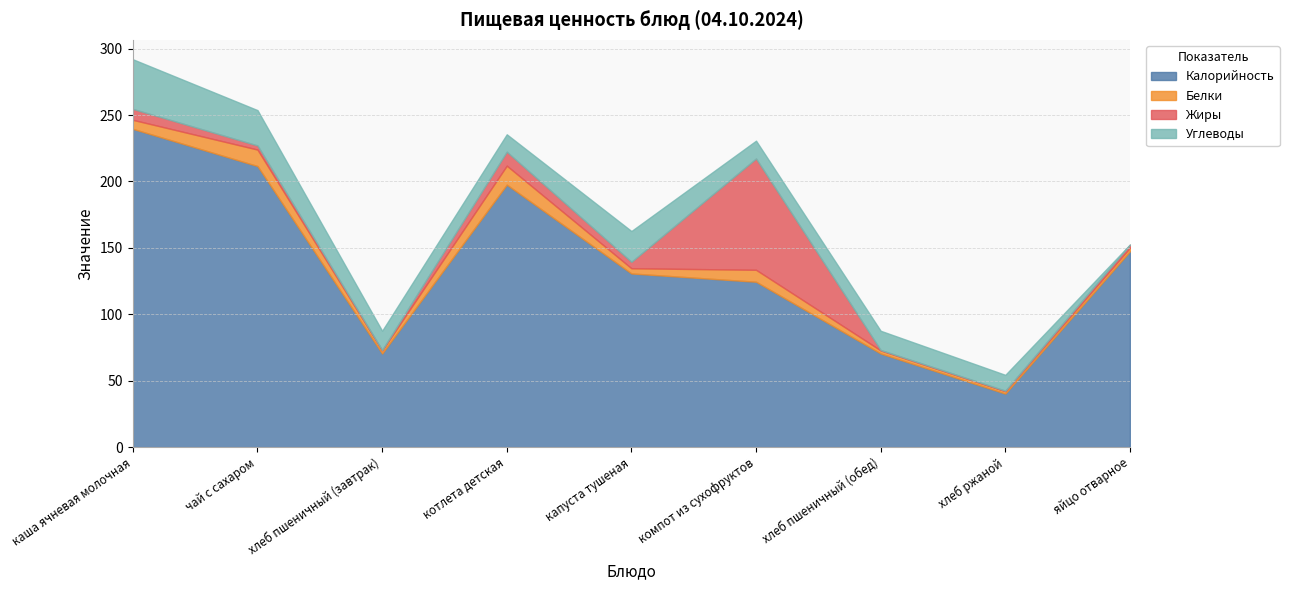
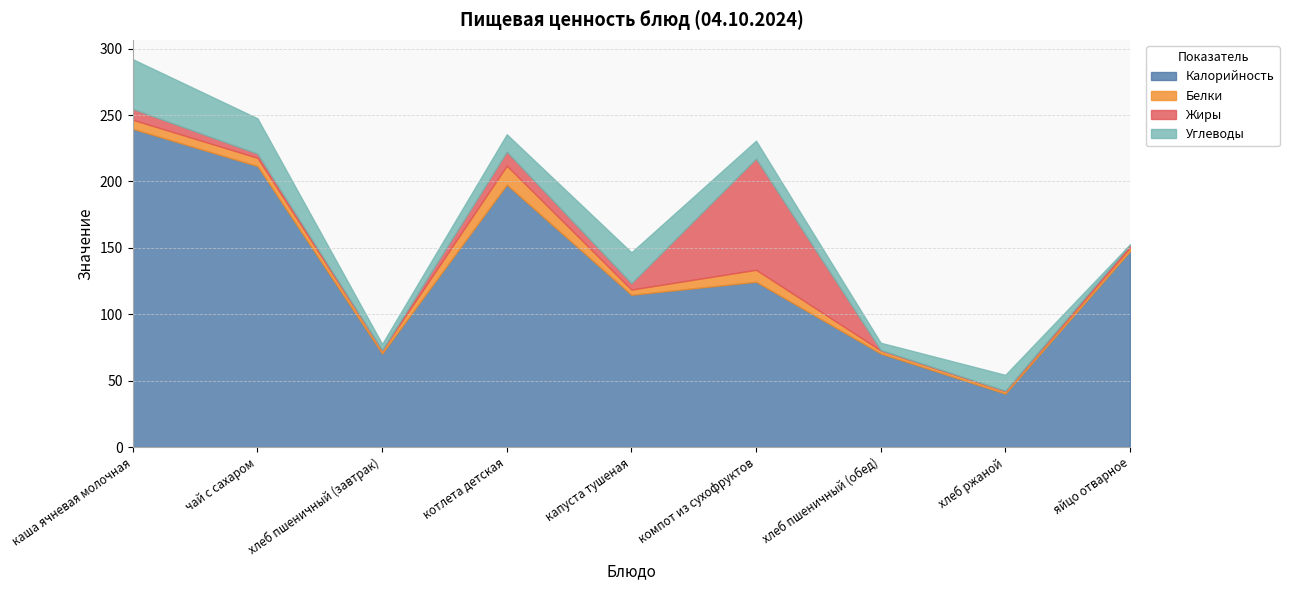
  {
    "Калорийность": {
      "каша ячневая молочная": 240,
      "чай с сахаром": 212,
      "хлеб пшеничный (завтрак)": 71,
      "котлета детская": 198,
-     "капуста тушеная": 131,
+     "капуста тушеная": 115,
      "компот из сухофруктов": 125,
      "хлеб пшеничный (обед)": 71,
      "яйцо отварное": 148
    },
    "Белки": {
      "каша ячневая молочная": 7,
-     "чай с сахаром": 12,
+     "чай с сахаром": 6,
      "котлета детская": 14,
      "капуста тушеная": 4,
      "компот из сухофруктов": 9,
      "яйцо отварное": 3
    },
    "Жиры": {
      "каша ячневая молочная": 8,
      "чай с сахаром": 3,
      "котлета детская": 11,
      "капуста тушеная": 5,
      "компот из сухофруктов": 84
    },
    "Углеводы": {
      "каша ячневая молочная": 37,
      "чай с сахаром": 27,
-     "хлеб пшеничный (завтрак)": 14,
+     "хлеб пшеничный (завтрак)": 5,
      "котлета детская": 13,
      "капуста тушеная": 23,
      "компот из сухофруктов": 13,
-     "хлеб пшеничный (обед)": 14,
+     "хлеб пшеничный (обед)": 5,
      "хлеб ржаной": 12
    }
  }
